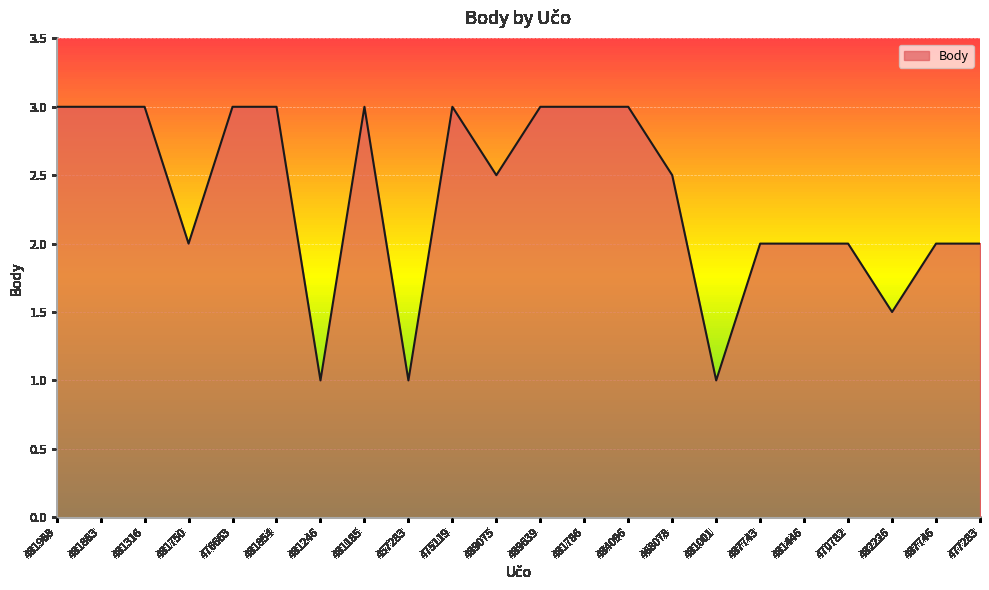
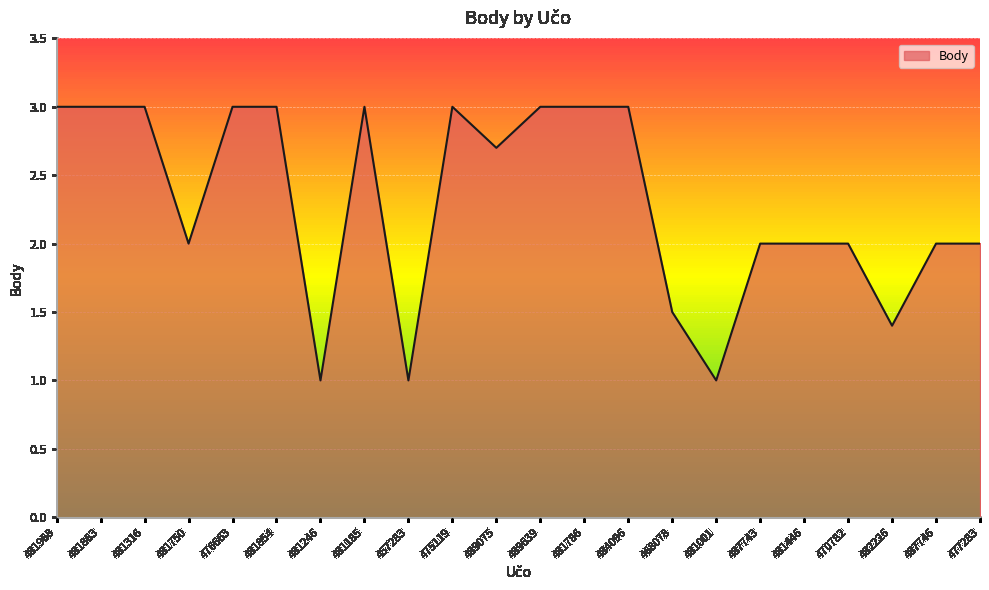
  {
    "481968": 3.0,
    "481863": 3.0,
    "481316": 3.0,
    "481750": 2.0,
    "476663": 3.0,
    "481854": 3.0,
    "481246": 1.0,
    "481185": 3.0,
    "457283": 1.0,
    "475119": 3.0,
-   "489075": 2.5,
+   "489075": 2.7,
    "489639": 3.0,
    "481786": 3.0,
    "484096": 3.0,
-   "468078": 2.5,
+   "468078": 1.5,
    "481001": 1.0,
    "487743": 2.0,
    "481446": 2.0,
    "470782": 2.0,
-   "482226": 1.5,
+   "482226": 1.4,
    "487746": 2.0,
    "477283": 2.0
  }
